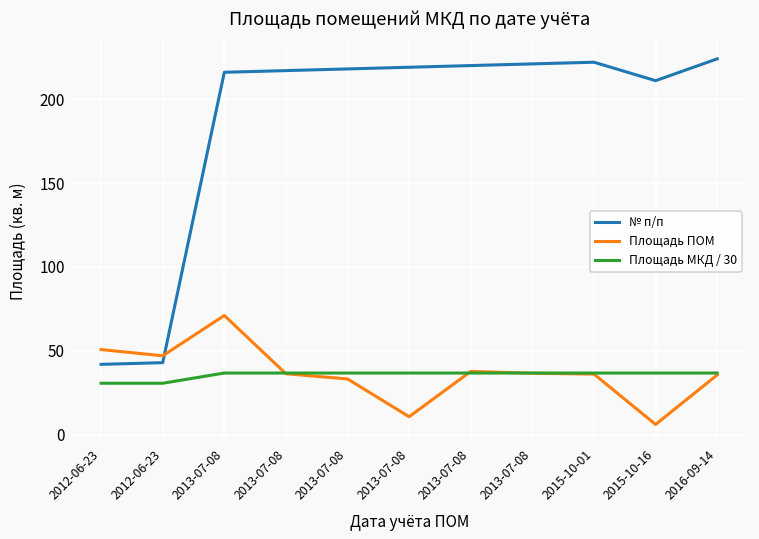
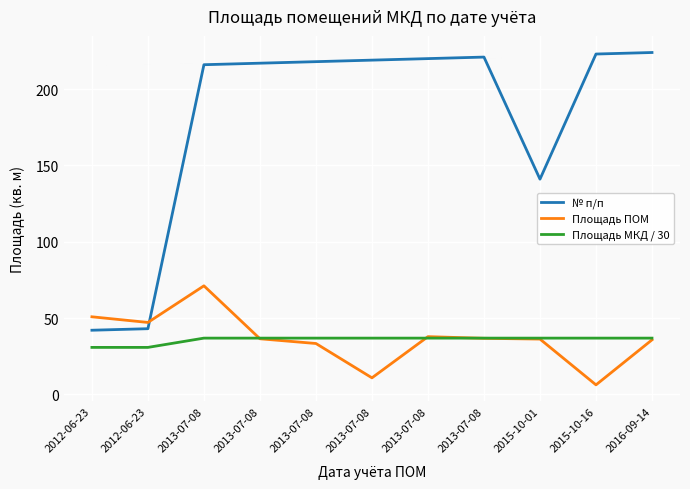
  {
    "№ п/п": {
-     "2015-10-01": 222,
-     "2015-10-16": 211,
+     "2015-10-01": 141,
+     "2015-10-16": 223,
      "2016-09-14": 224
    },
    "Площадь ПОМ": {
      "2015-10-16": 6
    },
    "Площадь МКД / 30": {
      "2015-10-16": 37
    }
  }
